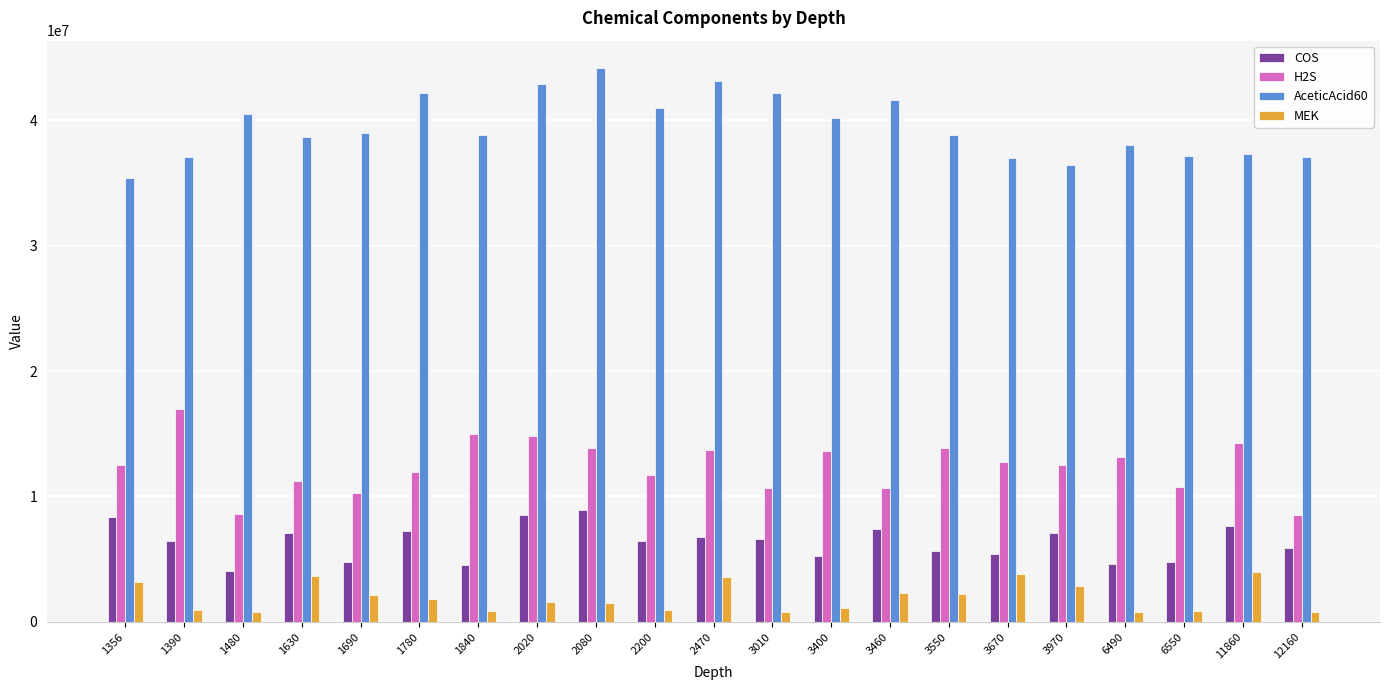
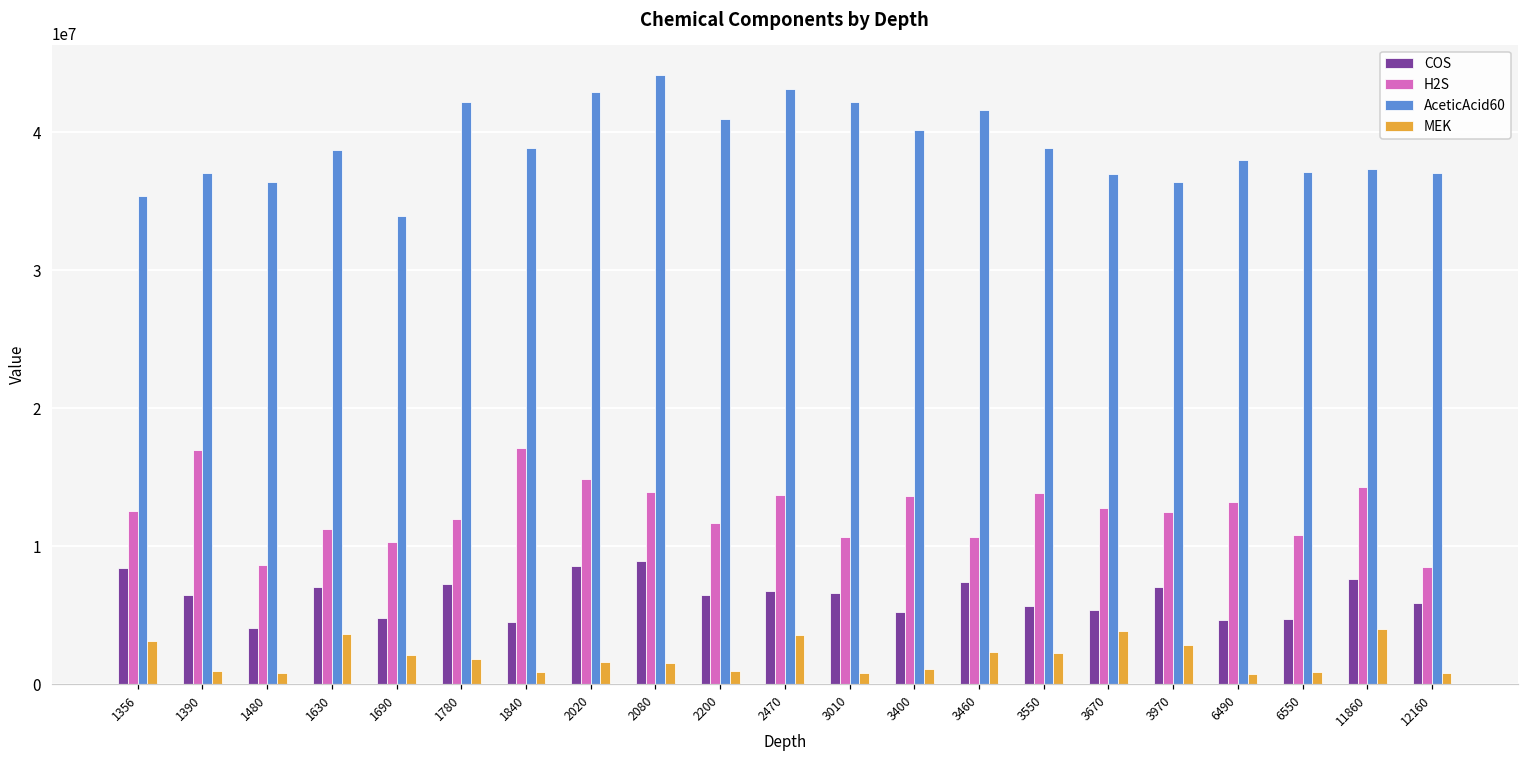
  {
    "COS": {
      "1356": 8400000,
      "1390": 6400000,
      "1480": 4100000,
      "1630": 7000000,
      "1690": 4800000,
      "1780": 7200000,
      "1840": 4500000,
      "2020": 8500000,
      "2080": 8900000,
      "2200": 6500000,
      "2470": 6800000,
      "3010": 6600000,
      "3400": 5300000,
      "3460": 7400000,
      "3550": 5700000,
      "3670": 5400000,
      "3970": 7100000,
      "6490": 4600000,
      "6550": 4700000,
      "11860": 7600000,
      "12160": 5800000
    },
    "H2S": {
      "1356": 12500000,
      "1390": 17000000,
      "1480": 8600000,
      "1630": 11200000,
      "1690": 10300000,
      "1780": 11900000,
-     "1840": 15000000,
+     "1840": 17100000,
      "2020": 14800000,
      "2080": 13900000,
      "2200": 11700000,
      "2470": 13700000,
      "3010": 10700000,
      "3400": 13600000,
      "3460": 10700000,
      "3550": 13900000,
      "3670": 12800000,
      "3970": 12500000,
      "6490": 13200000,
      "6550": 10800000,
      "11860": 14300000,
      "12160": 8500000
    },
    "AceticAcid60": {
      "1356": 35400000,
      "1390": 37100000,
-     "1480": 40500000,
+     "1480": 36400000,
      "1630": 38700000,
-     "1690": 39000000,
+     "1690": 33900000,
      "1780": 42200000,
      "1840": 38900000,
      "2020": 42900000,
      "2080": 44100000,
      "2200": 41000000,
      "2470": 43100000,
      "3010": 42200000,
      "3400": 40200000,
      "3460": 41600000,
      "3550": 38900000,
      "3670": 37000000,
      "3970": 36400000,
      "6490": 38000000,
      "6550": 37200000,
      "11860": 37300000,
      "12160": 37000000
    },
    "MEK": {
      "1356": 3100000,
      "1390": 900000,
      "1480": 800000,
      "1630": 3600000,
      "1690": 2100000,
      "1780": 1800000,
      "1840": 800000,
      "2020": 1600000,
      "2080": 1500000,
      "2200": 900000,
      "2470": 3600000,
      "3010": 800000,
      "3400": 1100000,
      "3460": 2300000,
      "3550": 2200000,
      "3670": 3800000,
      "3970": 2900000,
      "6490": 800000,
      "6550": 900000,
      "11860": 4000000,
      "12160": 800000
    }
  }
